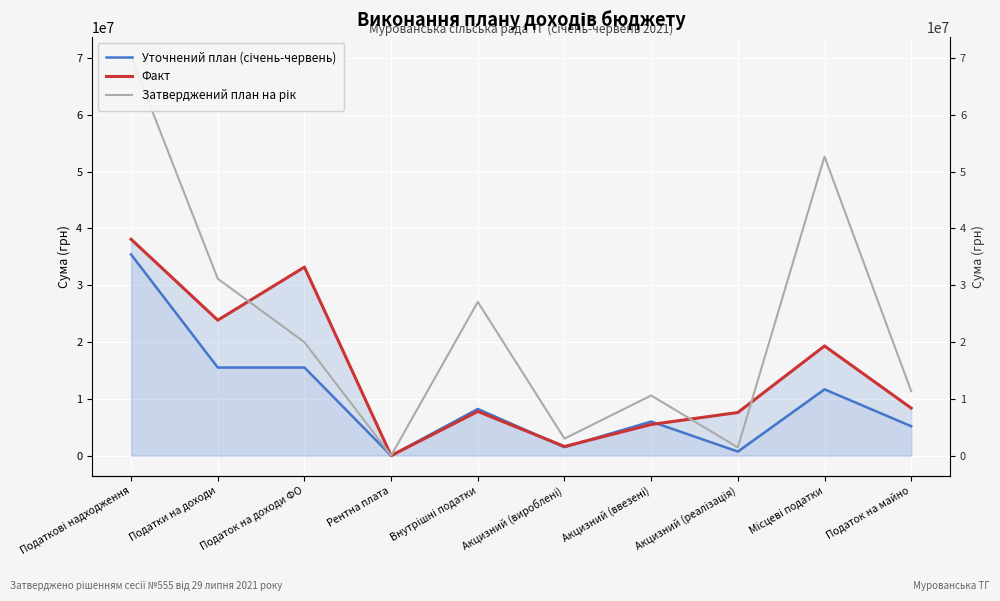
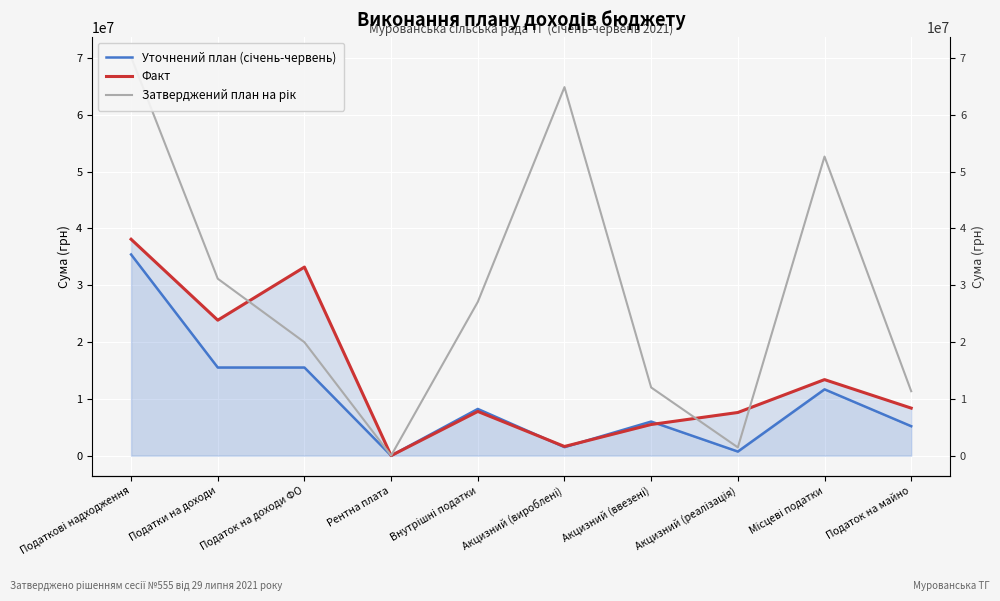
  {
    "Факт": {
      "Акцизний (ввезені)": 5000000,
-     "Місцеві податки": 19000000
+     "Місцеві податки": 13000000
    },
    "Затверджений план на рік": {
      "Податки на доходи": 31000000,
      "Податок на доходи ФО": 20000000,
      "Внутрішні податки": 27000000,
-     "Акцизний (вироблені)": 3000000,
-     "Акцизний (ввезені)": 11000000,
+     "Акцизний (вироблені)": 65000000,
+     "Акцизний (ввезені)": 12000000,
      "Акцизний (реалізація)": 1000000,
      "Місцеві податки": 53000000,
      "Податок на майно": 11000000
    }
  }
